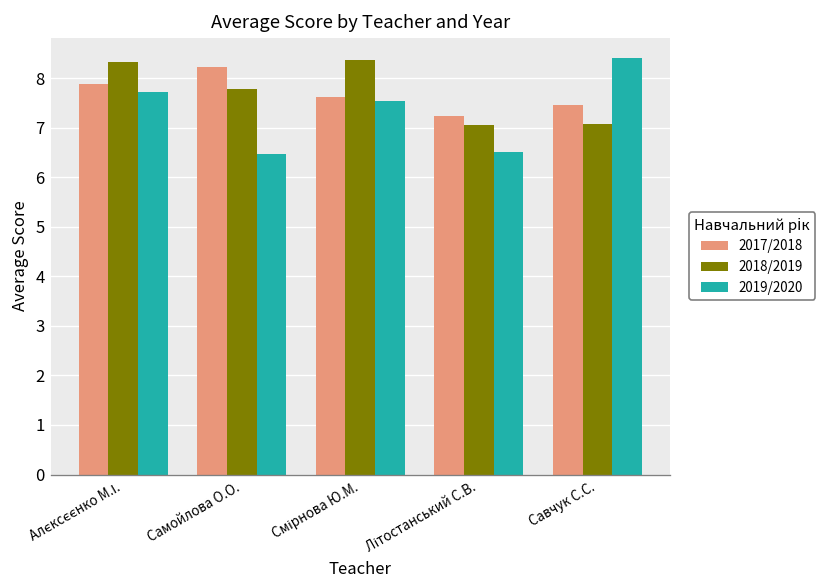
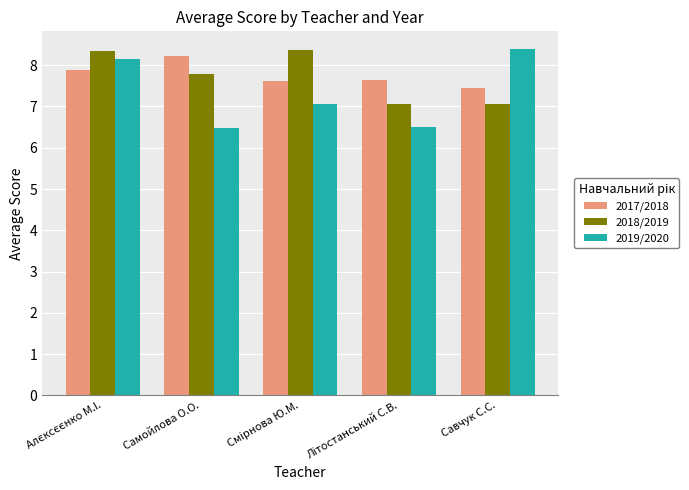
  {
    "2017/2018": {
      "Алєксєєнко М.І.": 7.9,
      "Самойлова О.О.": 8.2,
      "Смірнова Ю.М.": 7.6,
-     "Літостанський С.В.": 7.2,
+     "Літостанський С.В.": 7.7,
      "Савчук С.С.": 7.5
    },
    "2018/2019": {
      "Алєксєєнко М.І.": 8.3,
      "Самойлова О.О.": 7.8,
      "Смірнова Ю.М.": 8.4,
      "Літостанський С.В.": 7.1,
      "Савчук С.С.": 7.1
    },
    "2019/2020": {
-     "Алєксєєнко М.І.": 7.7,
+     "Алєксєєнко М.І.": 8.1,
      "Самойлова О.О.": 6.5,
-     "Смірнова Ю.М.": 7.6,
+     "Смірнова Ю.М.": 7.1,
      "Літостанський С.В.": 6.5,
      "Савчук С.С.": 8.4
    }
  }
